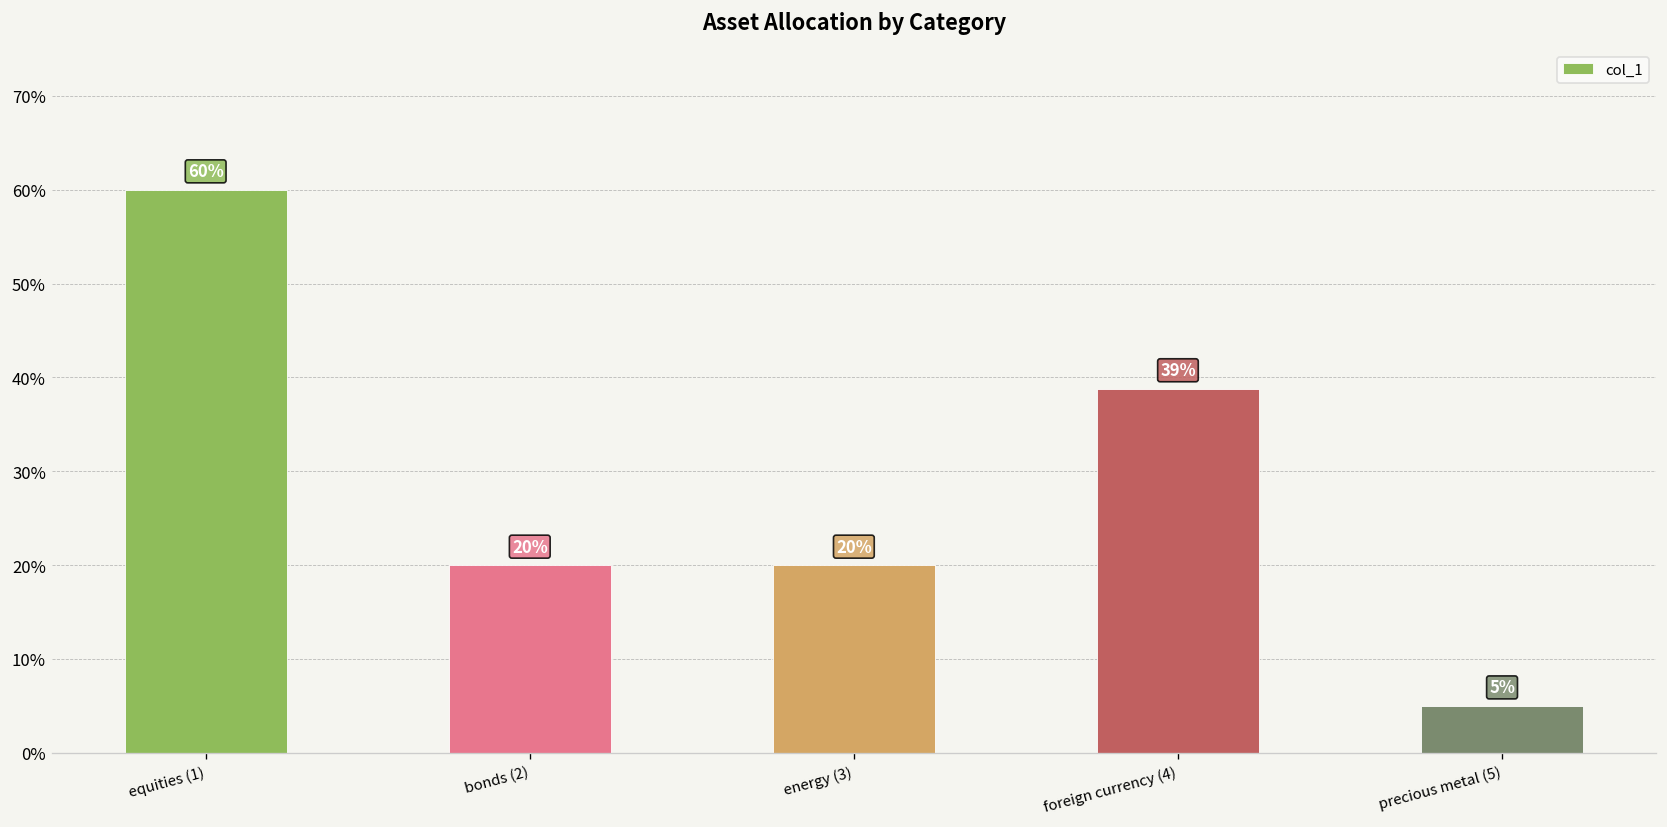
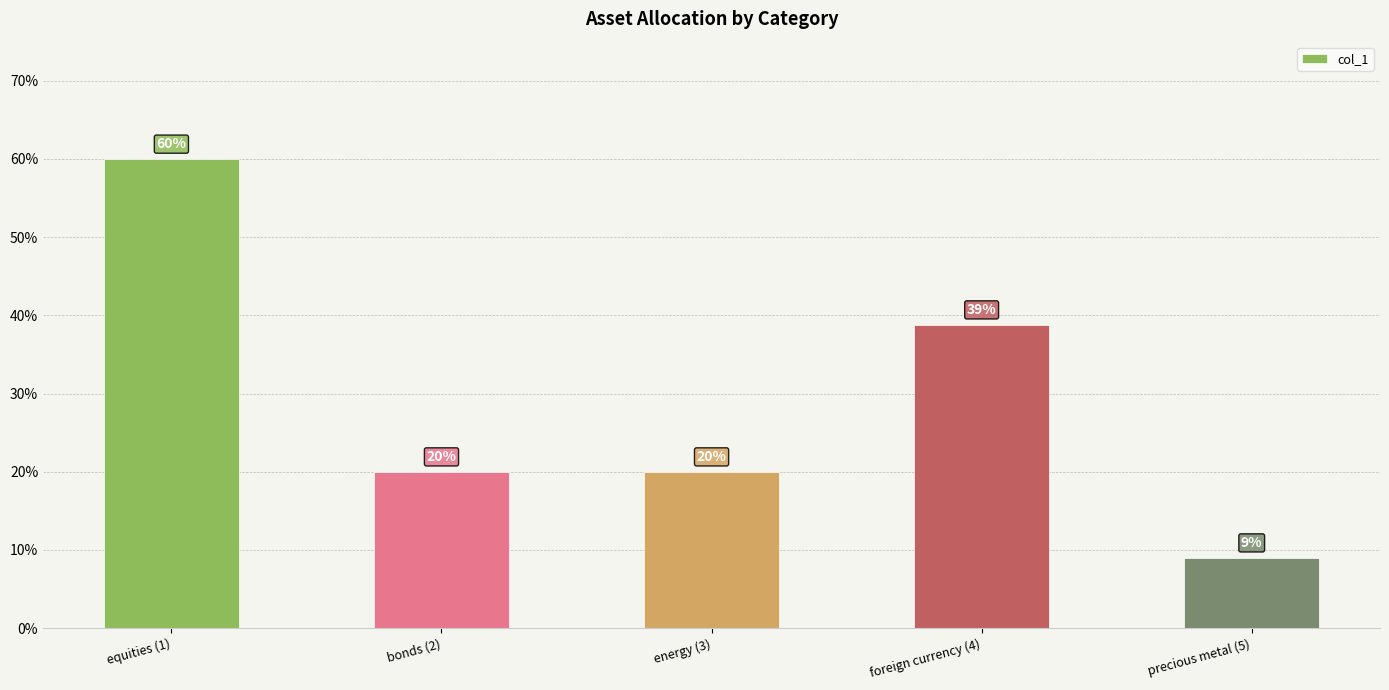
  {
-   "precious metal (5)": "5%"
+   "precious metal (5)": "9%"
  }
